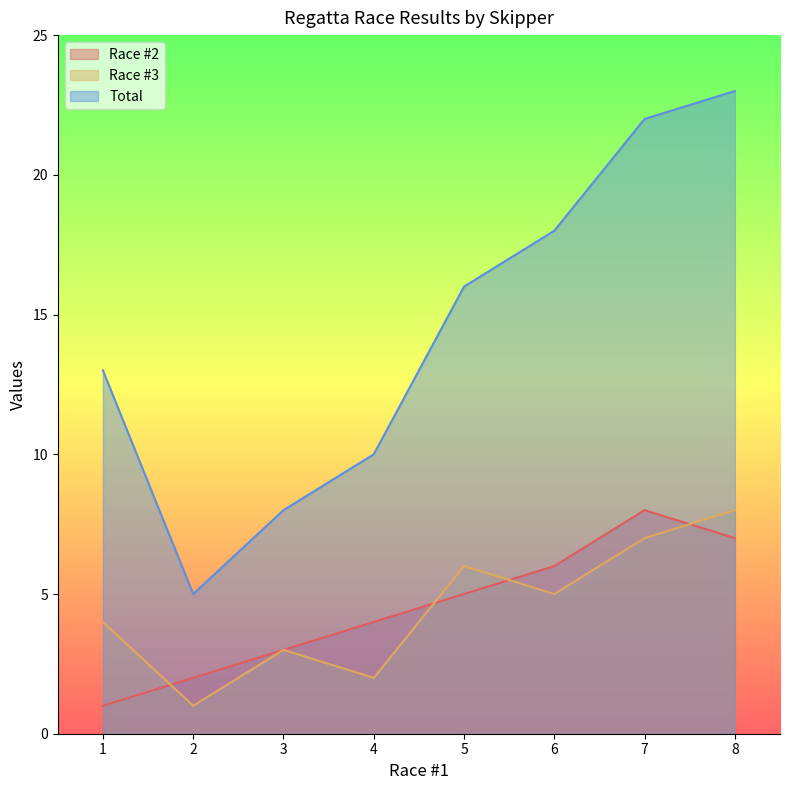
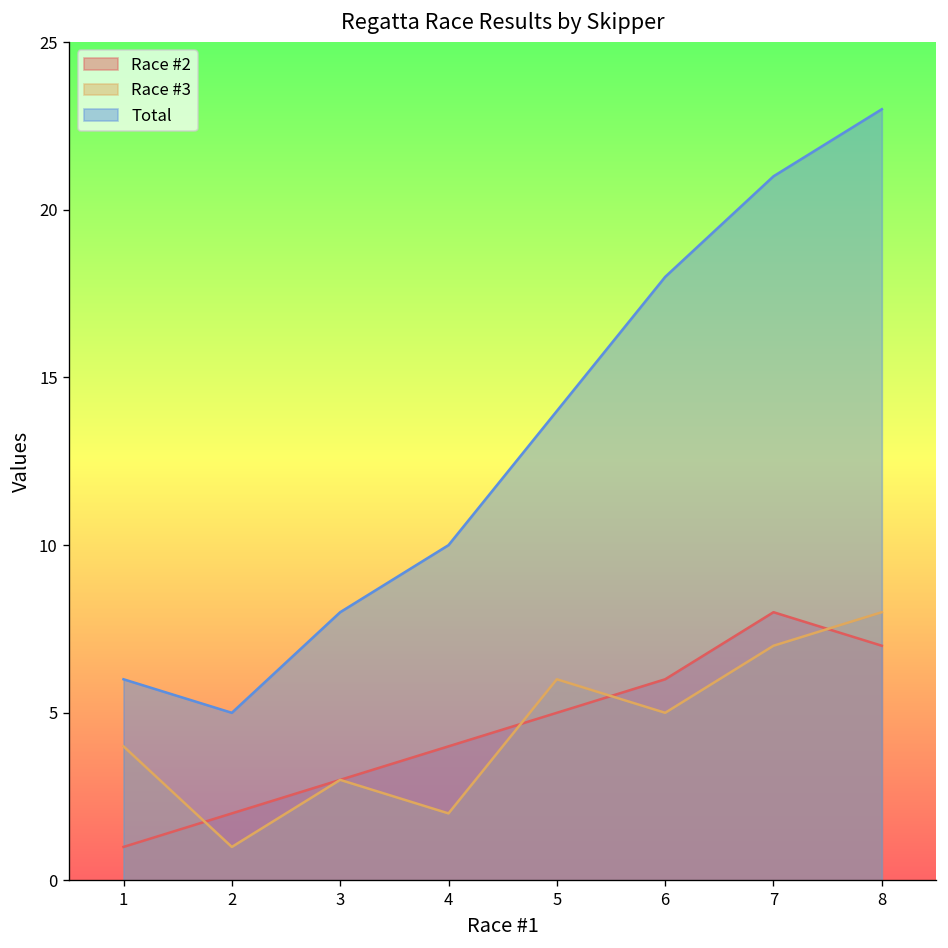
  {
    "Total": {
-     "1": 13,
+     "1": 6,
      "2": 5,
      "3": 8,
      "4": 10,
-     "5": 16,
+     "5": 14,
      "6": 18,
-     "7": 22,
+     "7": 21,
      "8": 23
    }
  }
